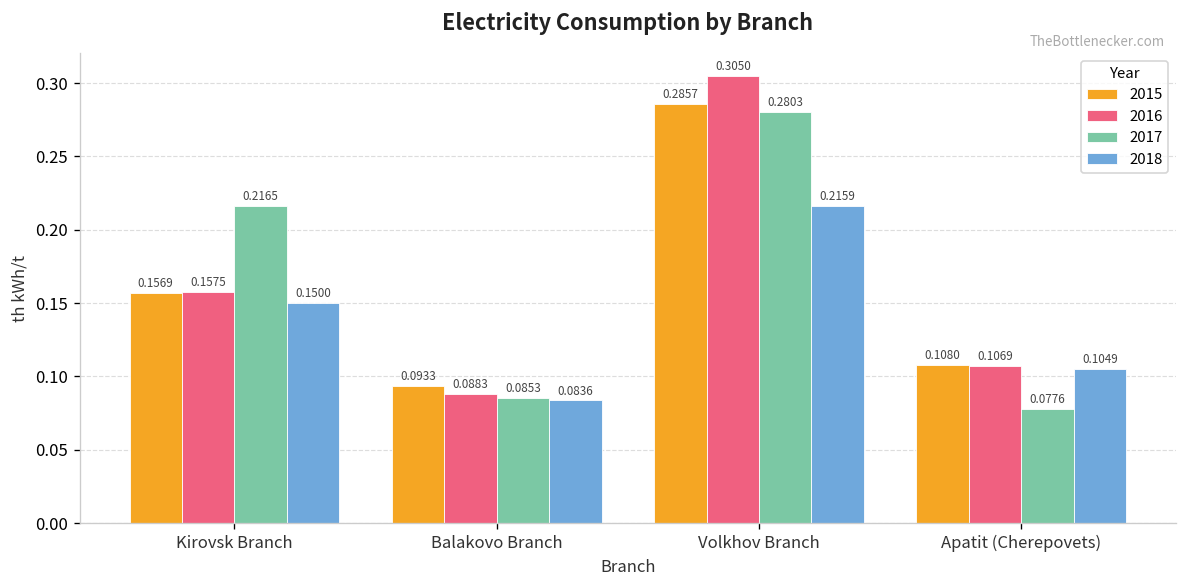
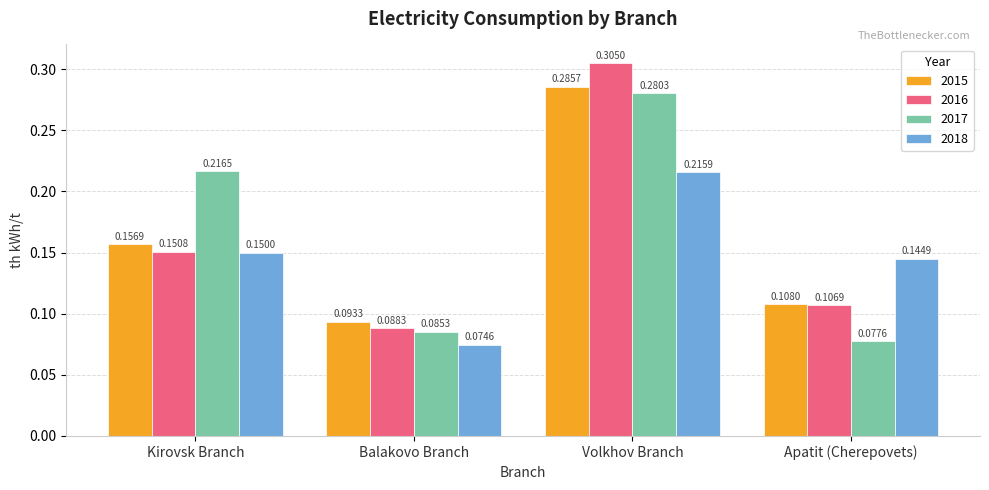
  {
    "2015": {
      "Kirovsk Branch": 0.1569,
      "Balakovo Branch": 0.0933,
      "Volkhov Branch": 0.2857,
      "Apatit (Cherepovets)": 0.1080
    },
    "2016": {
-     "Kirovsk Branch": 0.1575,
+     "Kirovsk Branch": 0.1508,
      "Balakovo Branch": 0.0883,
      "Volkhov Branch": 0.3050,
      "Apatit (Cherepovets)": 0.1069
    },
    "2017": {
      "Kirovsk Branch": 0.2165,
      "Balakovo Branch": 0.0853,
      "Volkhov Branch": 0.2803,
      "Apatit (Cherepovets)": 0.0776
    },
    "2018": {
      "Kirovsk Branch": 0.1500,
-     "Balakovo Branch": 0.0836,
+     "Balakovo Branch": 0.0746,
      "Volkhov Branch": 0.2159,
-     "Apatit (Cherepovets)": 0.1049
+     "Apatit (Cherepovets)": 0.1449
    }
  }
